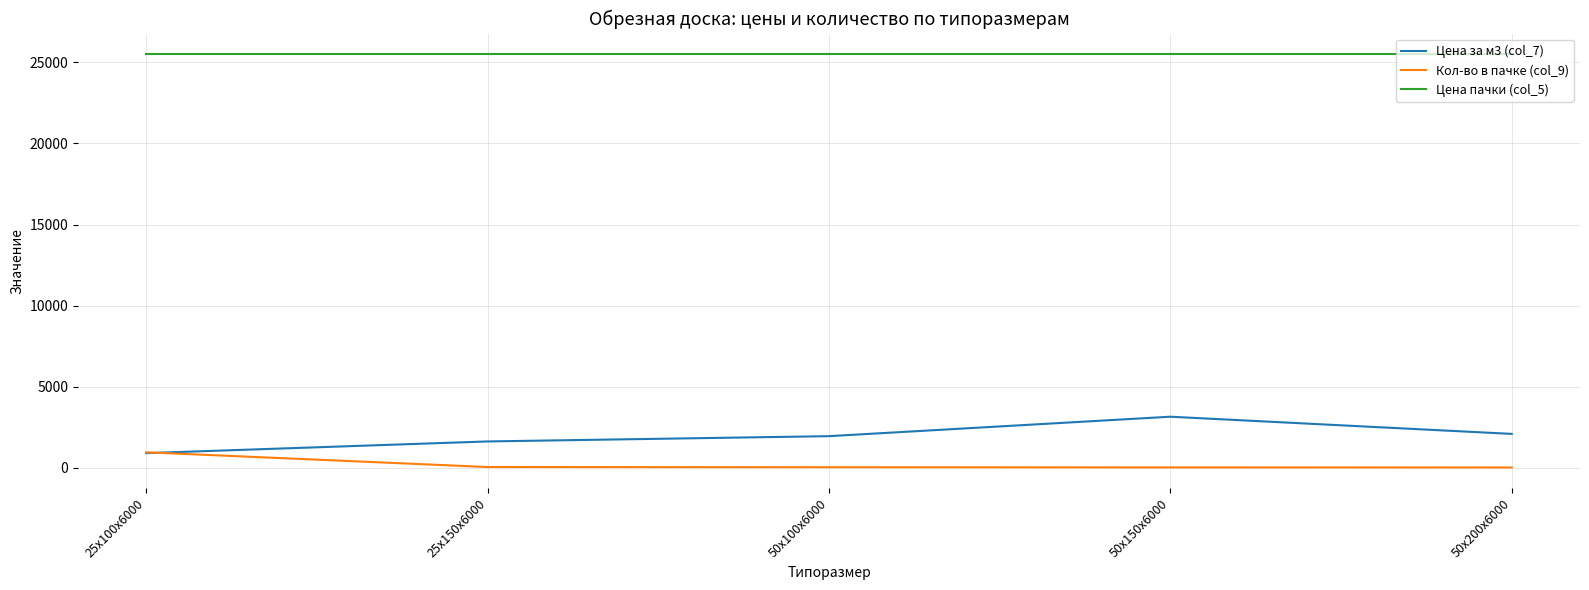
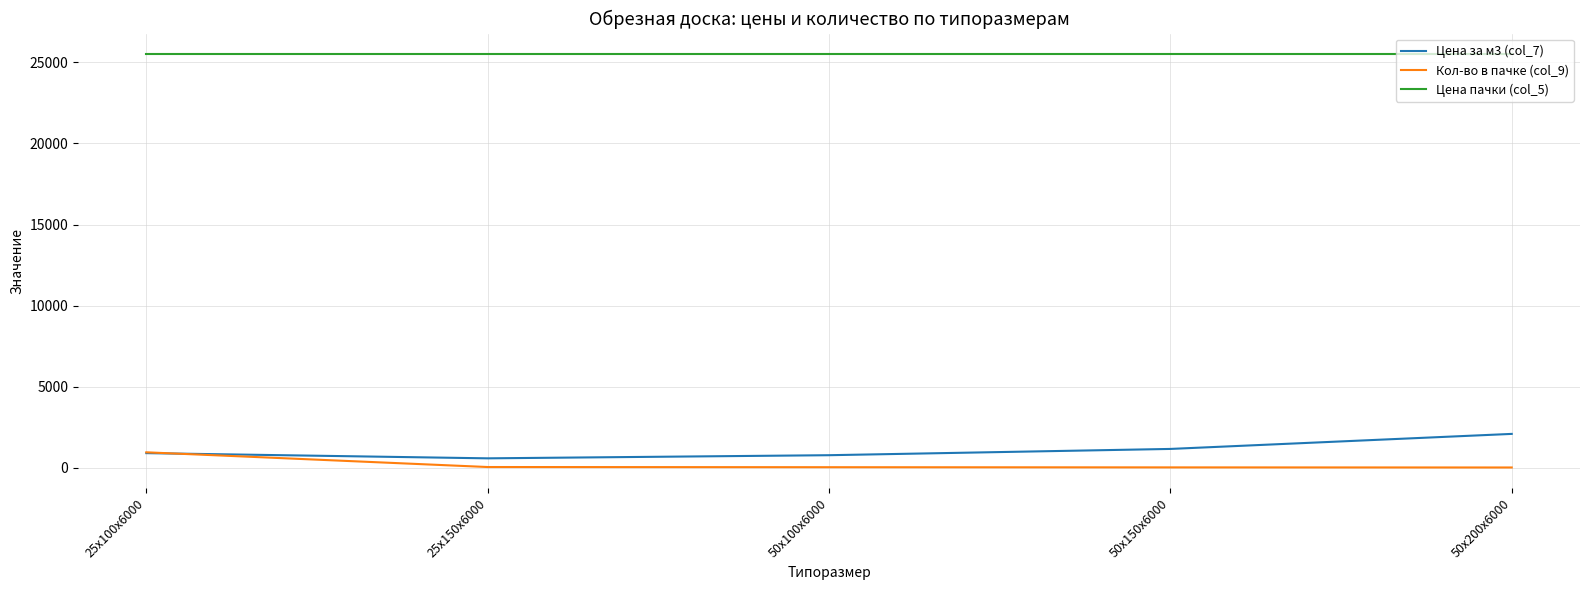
  {
    "Цена за м3 (col_7)": {
-     "25x150x6000": 1600,
-     "50x100x6000": 1900,
-     "50x150x6000": 3100,
+     "25x150x6000": 600,
+     "50x100x6000": 800,
+     "50x150x6000": 1200,
      "50x200x6000": 2100
    },
    "Кол-во в пачке (col_9)": {
      "25x150x6000": 0,
      "50x100x6000": 0,
      "50x150x6000": 0,
      "50x200x6000": 0
    },
    "Цена пачки (col_5)": {
      "25x100x6000": 25500,
      "25x150x6000": 25500,
      "50x100x6000": 25500,
      "50x150x6000": 25500
    }
  }
